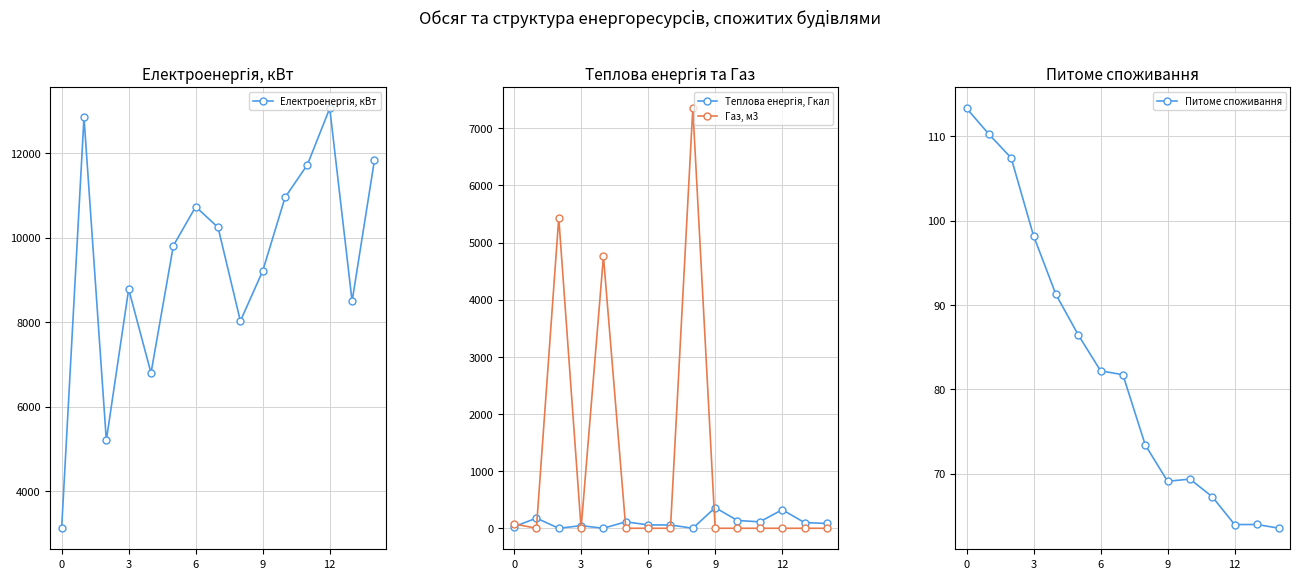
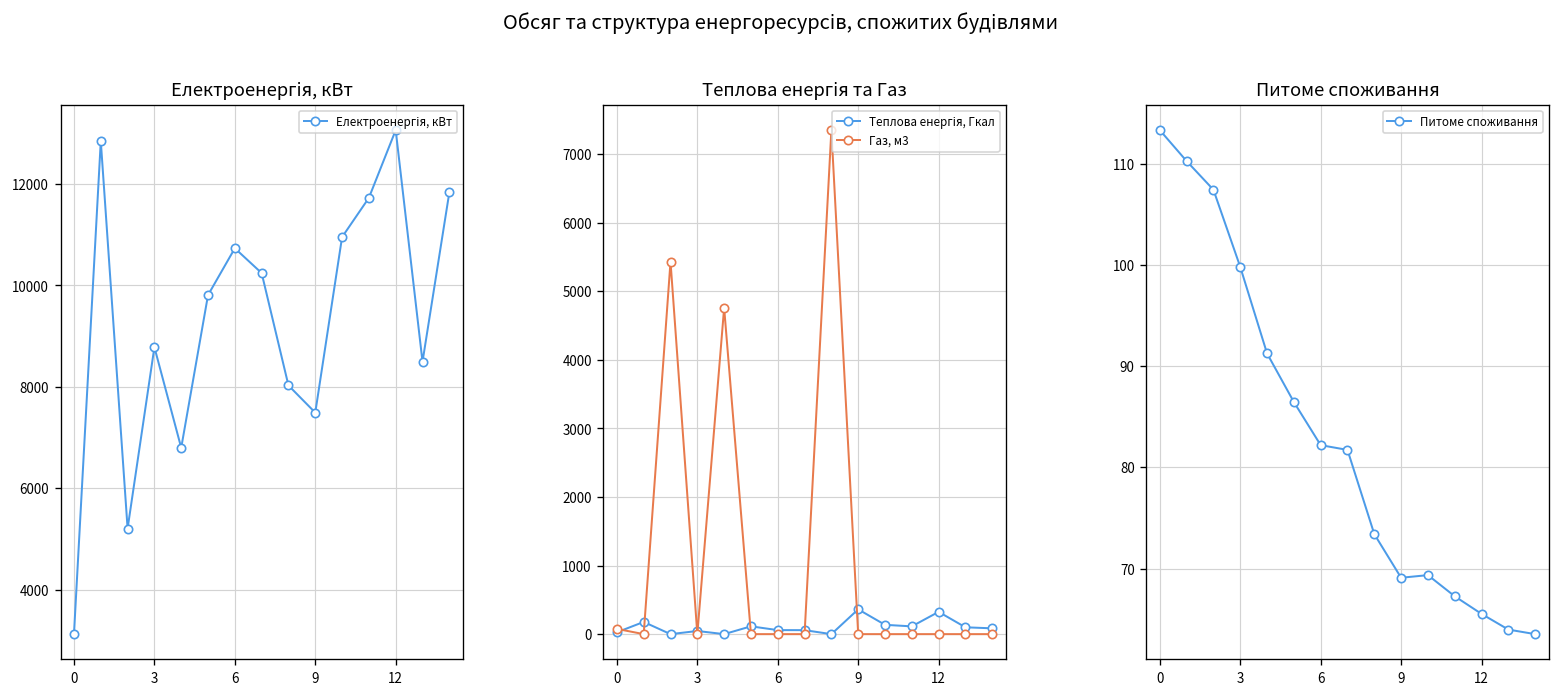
  {
    "Електроенергія, кВт": {
      "0": 3100,
      "3": 8800,
      "6": 10700,
-     "9": 9200
+     "9": 7500
    },
    "Теплова енергія та Газ": {
      "Теплова енергія, Гкал": {
        "0": 0,
        "3": 0,
        "6": 100,
        "9": 400,
        "12": 300
      },
      "Газ, м3": {
        "0": 100,
        "3": 0,
        "6": 0,
        "9": 0,
        "12": 0
      }
    },
    "Питоме споживання": {
      "0": 113,
-     "3": 98,
+     "3": 100,
      "6": 82,
      "9": 69,
-     "12": 64
+     "12": 66
    }
  }
